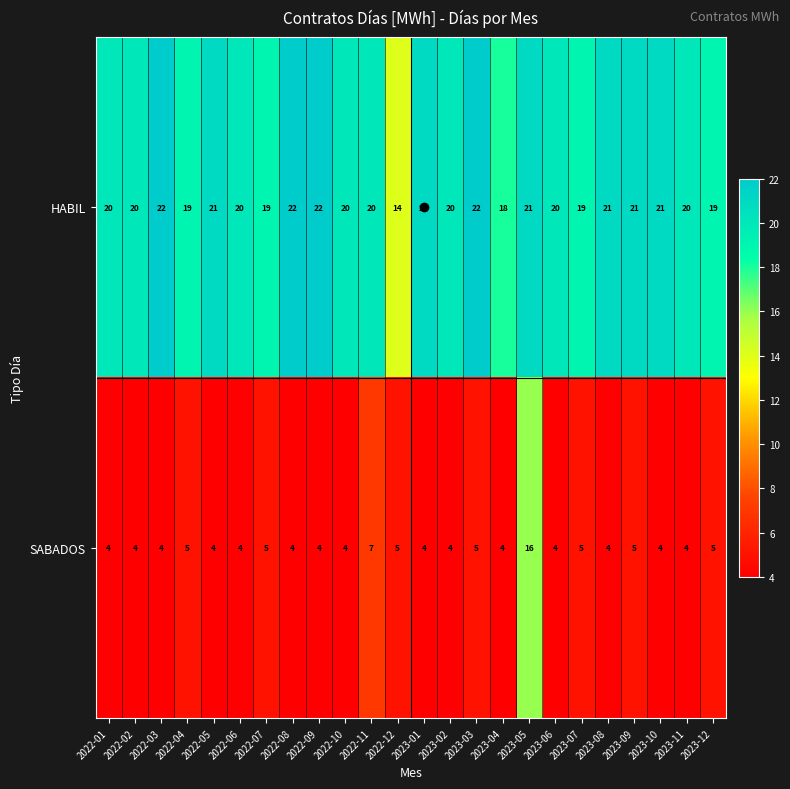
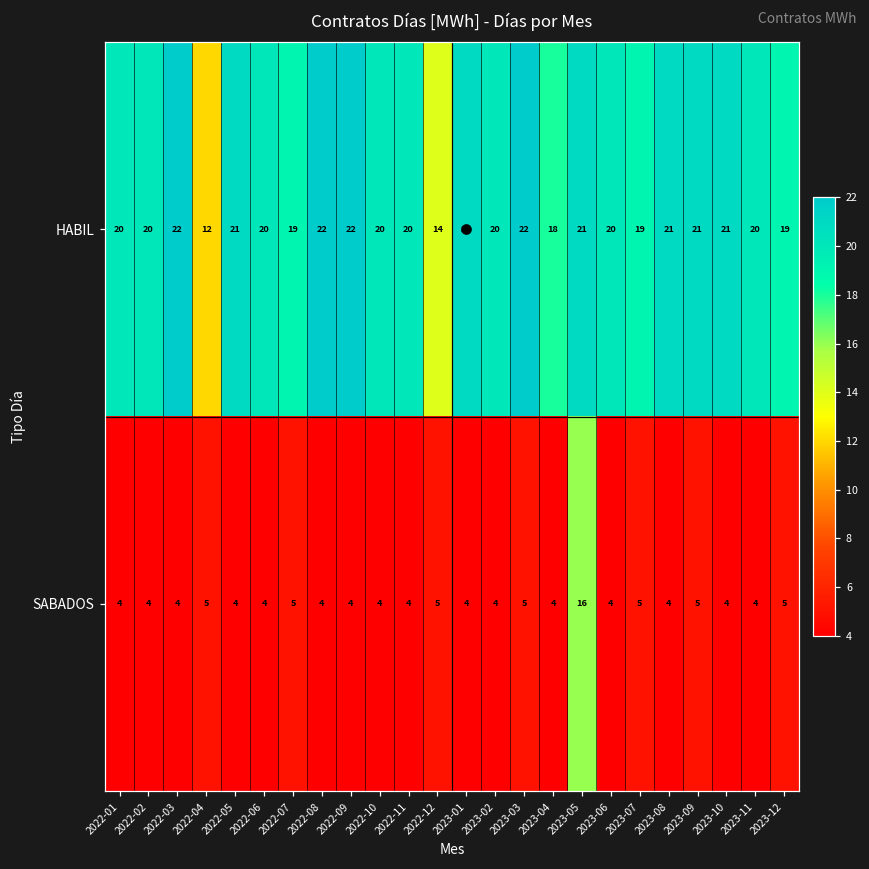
  {
    "HABIL": {
      "2022-01": 20,
      "2022-02": 20,
      "2022-03": 22,
-     "2022-04": 19,
+     "2022-04": 12,
      "2022-05": 21,
      "2022-06": 20,
      "2022-07": 19,
      "2022-08": 22,
      "2022-09": 22,
      "2022-10": 20,
      "2022-11": 20,
      "2022-12": 14,
      "2023-02": 20,
      "2023-03": 22,
      "2023-04": 18,
      "2023-05": 21,
      "2023-06": 20,
      "2023-07": 19,
      "2023-08": 21,
      "2023-09": 21,
      "2023-10": 21,
      "2023-11": 20,
      "2023-12": 19
    },
    "SABADOS": {
      "2022-01": 4,
      "2022-02": 4,
      "2022-03": 4,
      "2022-04": 5,
      "2022-05": 4,
      "2022-06": 4,
      "2022-07": 5,
      "2022-08": 4,
      "2022-09": 4,
      "2022-10": 4,
-     "2022-11": 7,
+     "2022-11": 4,
      "2022-12": 5,
      "2023-01": 4,
      "2023-02": 4,
      "2023-03": 5,
      "2023-04": 4,
      "2023-05": 16,
      "2023-06": 4,
      "2023-07": 5,
      "2023-08": 4,
      "2023-09": 5,
      "2023-10": 4,
      "2023-11": 4,
      "2023-12": 5
    }
  }
